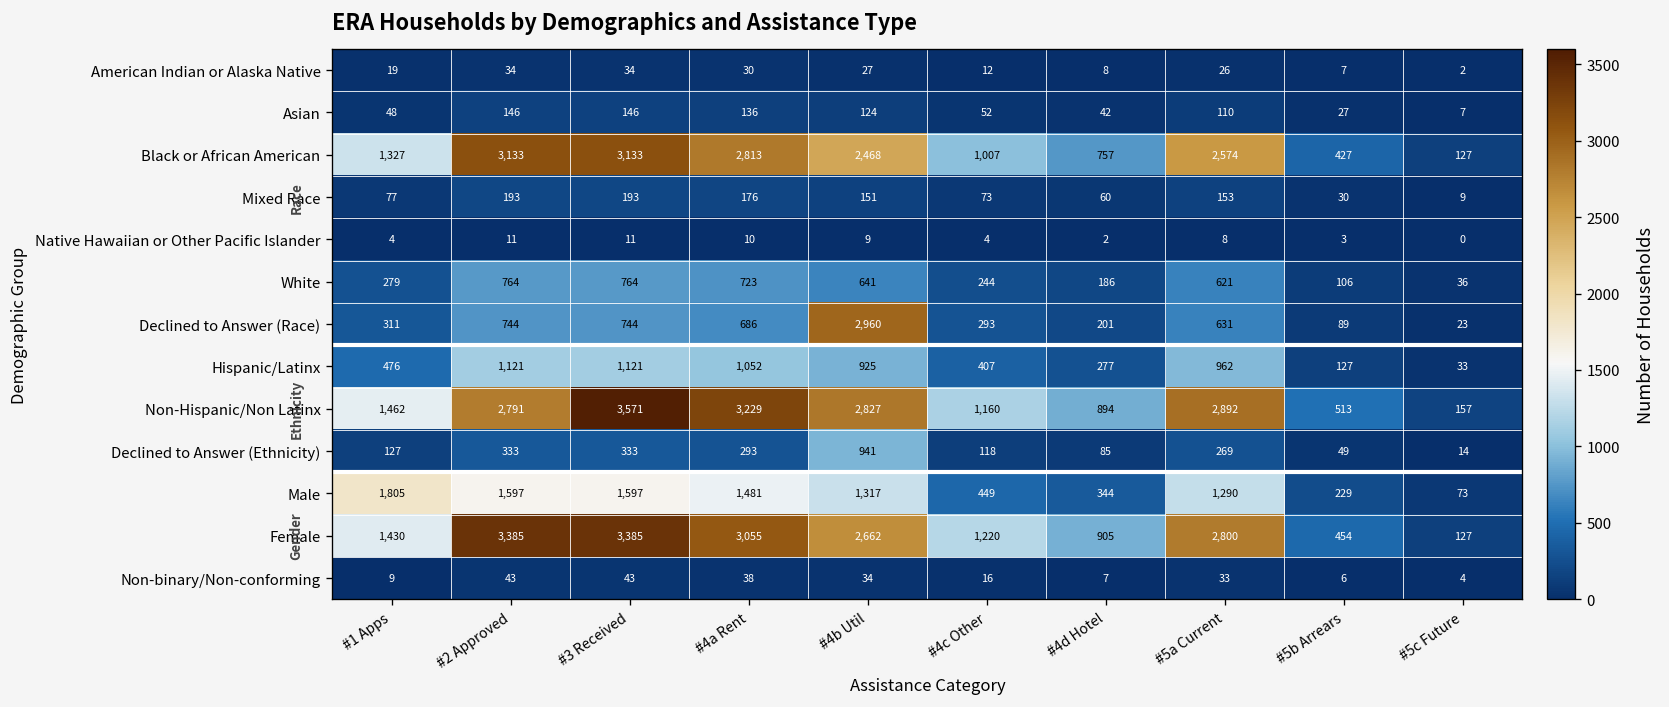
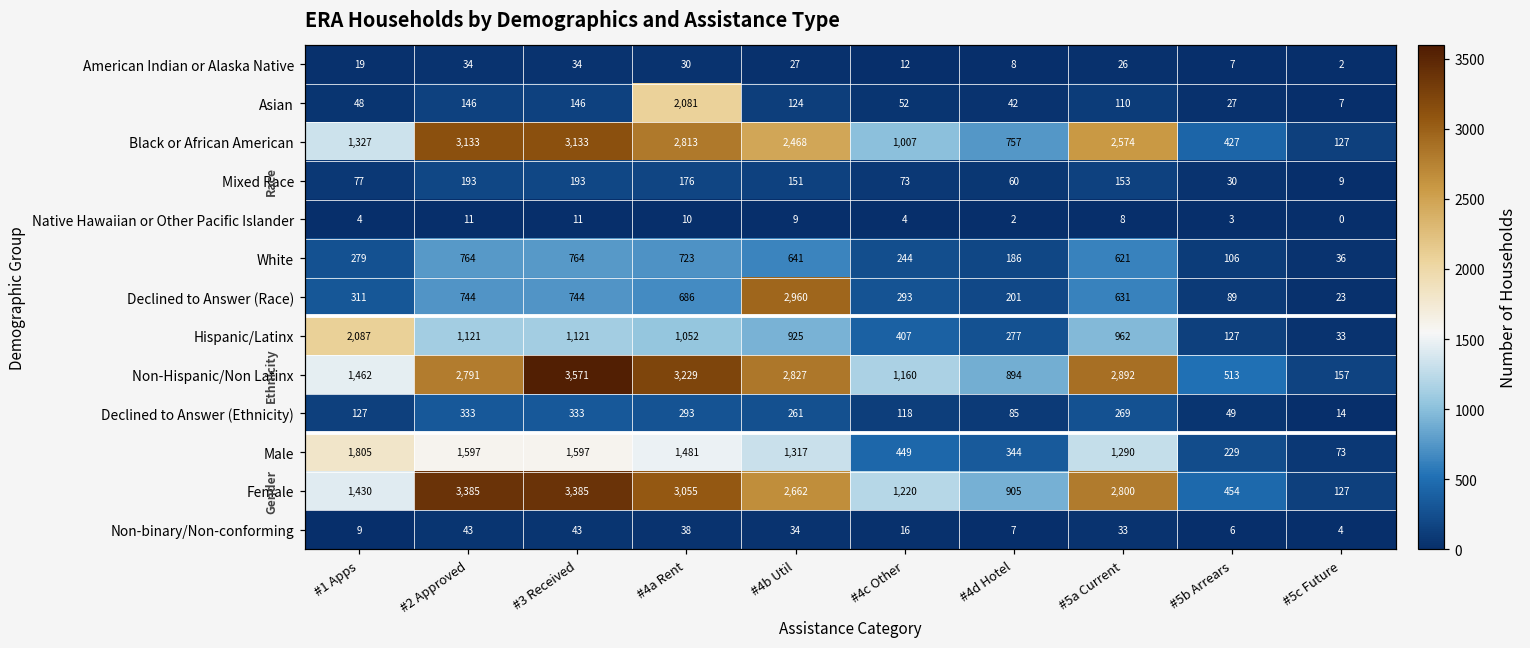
  {
    "American Indian or Alaska Native": {
      "#1 Apps": "19",
      "#2 Approved": "34",
      "#3 Received": "34",
      "#4a Rent": "30",
      "#4b Util": "27",
      "#4c Other": "12",
      "#4d Hotel": "8",
      "#5a Current": "26",
      "#5b Arrears": "7",
      "#5c Future": "2"
    },
    "Asian": {
      "#1 Apps": "48",
      "#2 Approved": "146",
      "#3 Received": "146",
-     "#4a Rent": "136",
+     "#4a Rent": "2,081",
      "#4b Util": "124",
      "#4c Other": "52",
      "#4d Hotel": "42",
      "#5a Current": "110",
      "#5b Arrears": "27",
      "#5c Future": "7"
    },
    "Black or African American": {
      "#1 Apps": "1,327",
      "#2 Approved": "3,133",
      "#3 Received": "3,133",
      "#4a Rent": "2,813",
      "#4b Util": "2,468",
      "#4c Other": "1,007",
      "#4d Hotel": "757",
      "#5a Current": "2,574",
      "#5b Arrears": "427",
      "#5c Future": "127"
    },
    "Mixed Race": {
      "#1 Apps": "77",
      "#2 Approved": "193",
      "#3 Received": "193",
      "#4a Rent": "176",
      "#4b Util": "151",
      "#4c Other": "73",
      "#4d Hotel": "60",
      "#5a Current": "153",
      "#5b Arrears": "30",
      "#5c Future": "9"
    },
    "Native Hawaiian or Other Pacific Islander": {
      "#1 Apps": "4",
      "#2 Approved": "11",
      "#3 Received": "11",
      "#4a Rent": "10",
      "#4b Util": "9",
      "#4c Other": "4",
      "#4d Hotel": "2",
      "#5a Current": "8",
      "#5b Arrears": "3",
      "#5c Future": "0"
    },
    "White": {
      "#1 Apps": "279",
      "#2 Approved": "764",
      "#3 Received": "764",
      "#4a Rent": "723",
      "#4b Util": "641",
      "#4c Other": "244",
      "#4d Hotel": "186",
      "#5a Current": "621",
      "#5b Arrears": "106",
      "#5c Future": "36"
    },
    "Declined to Answer (Race)": {
      "#1 Apps": "311",
      "#2 Approved": "744",
      "#3 Received": "744",
      "#4a Rent": "686",
      "#4b Util": "2,960",
      "#4c Other": "293",
      "#4d Hotel": "201",
      "#5a Current": "631",
      "#5b Arrears": "89",
      "#5c Future": "23"
    },
    "Hispanic/Latinx": {
-     "#1 Apps": "476",
+     "#1 Apps": "2,087",
      "#2 Approved": "1,121",
      "#3 Received": "1,121",
      "#4a Rent": "1,052",
      "#4b Util": "925",
      "#4c Other": "407",
      "#4d Hotel": "277",
      "#5a Current": "962",
      "#5b Arrears": "127",
      "#5c Future": "33"
    },
    "Non-Hispanic/Non Latinx": {
      "#1 Apps": "1,462",
      "#2 Approved": "2,791",
      "#3 Received": "3,571",
      "#4a Rent": "3,229",
      "#4b Util": "2,827",
      "#4c Other": "1,160",
      "#4d Hotel": "894",
      "#5a Current": "2,892",
      "#5b Arrears": "513",
      "#5c Future": "157"
    },
    "Declined to Answer (Ethnicity)": {
      "#1 Apps": "127",
      "#2 Approved": "333",
      "#3 Received": "333",
      "#4a Rent": "293",
-     "#4b Util": "941",
+     "#4b Util": "261",
      "#4c Other": "118",
      "#4d Hotel": "85",
      "#5a Current": "269",
      "#5b Arrears": "49",
      "#5c Future": "14"
    },
    "Male": {
      "#1 Apps": "1,805",
      "#2 Approved": "1,597",
      "#3 Received": "1,597",
      "#4a Rent": "1,481",
      "#4b Util": "1,317",
      "#4c Other": "449",
      "#4d Hotel": "344",
      "#5a Current": "1,290",
      "#5b Arrears": "229",
      "#5c Future": "73"
    },
    "Female": {
      "#1 Apps": "1,430",
      "#2 Approved": "3,385",
      "#3 Received": "3,385",
      "#4a Rent": "3,055",
      "#4b Util": "2,662",
      "#4c Other": "1,220",
      "#4d Hotel": "905",
      "#5a Current": "2,800",
      "#5b Arrears": "454",
      "#5c Future": "127"
    },
    "Non-binary/Non-conforming": {
      "#1 Apps": "9",
      "#2 Approved": "43",
      "#3 Received": "43",
      "#4a Rent": "38",
      "#4b Util": "34",
      "#4c Other": "16",
      "#4d Hotel": "7",
      "#5a Current": "33",
      "#5b Arrears": "6",
      "#5c Future": "4"
    }
  }
